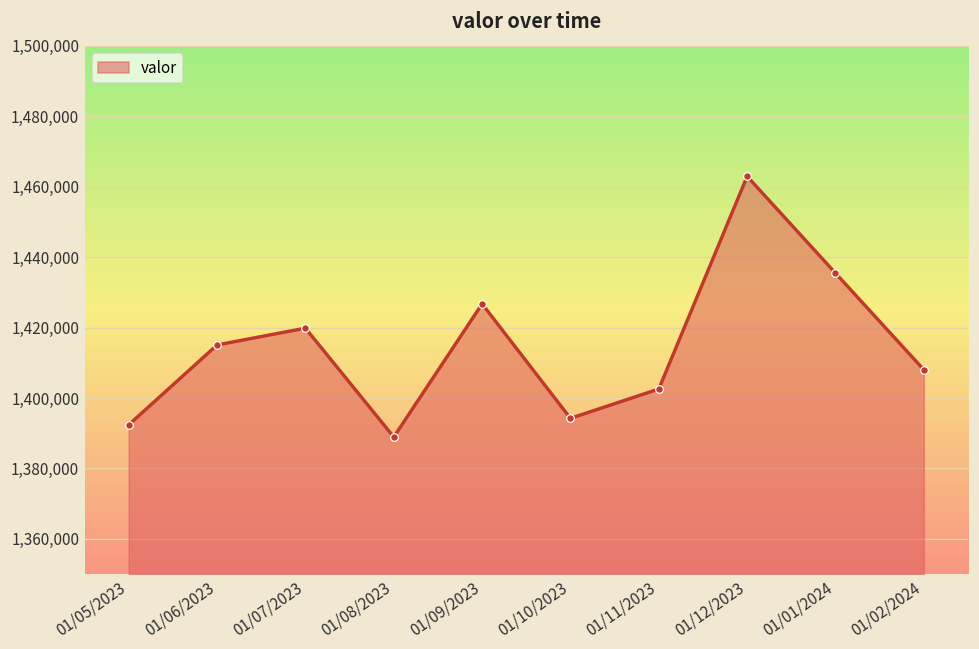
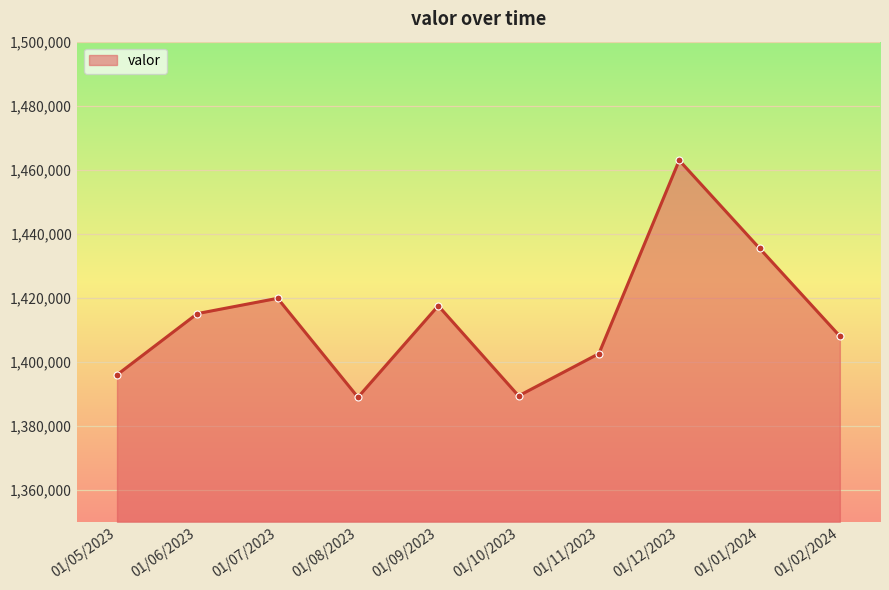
  {
-   "01/05/2023": "1,392,000",
+   "01/05/2023": "1,396,000",
    "01/06/2023": "1,415,000",
    "01/07/2023": "1,420,000",
    "01/08/2023": "1,389,000",
-   "01/09/2023": "1,427,000",
-   "01/10/2023": "1,394,000",
+   "01/09/2023": "1,418,000",
+   "01/10/2023": "1,389,000",
    "01/11/2023": "1,403,000",
    "01/12/2023": "1,463,000",
    "01/01/2024": "1,435,000",
    "01/02/2024": "1,408,000"
  }
